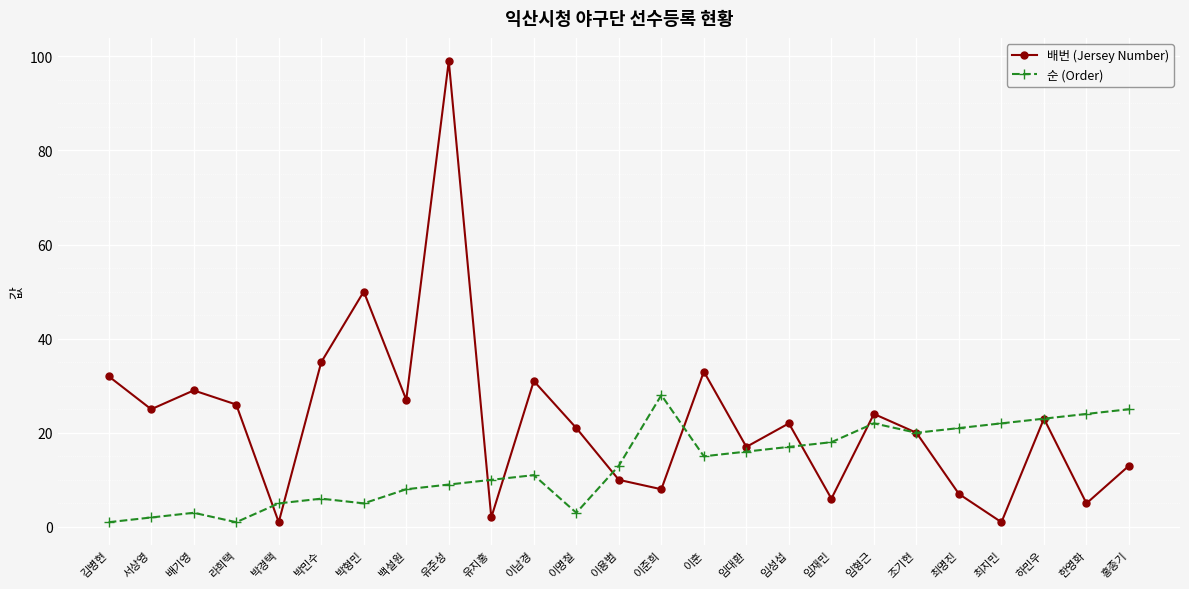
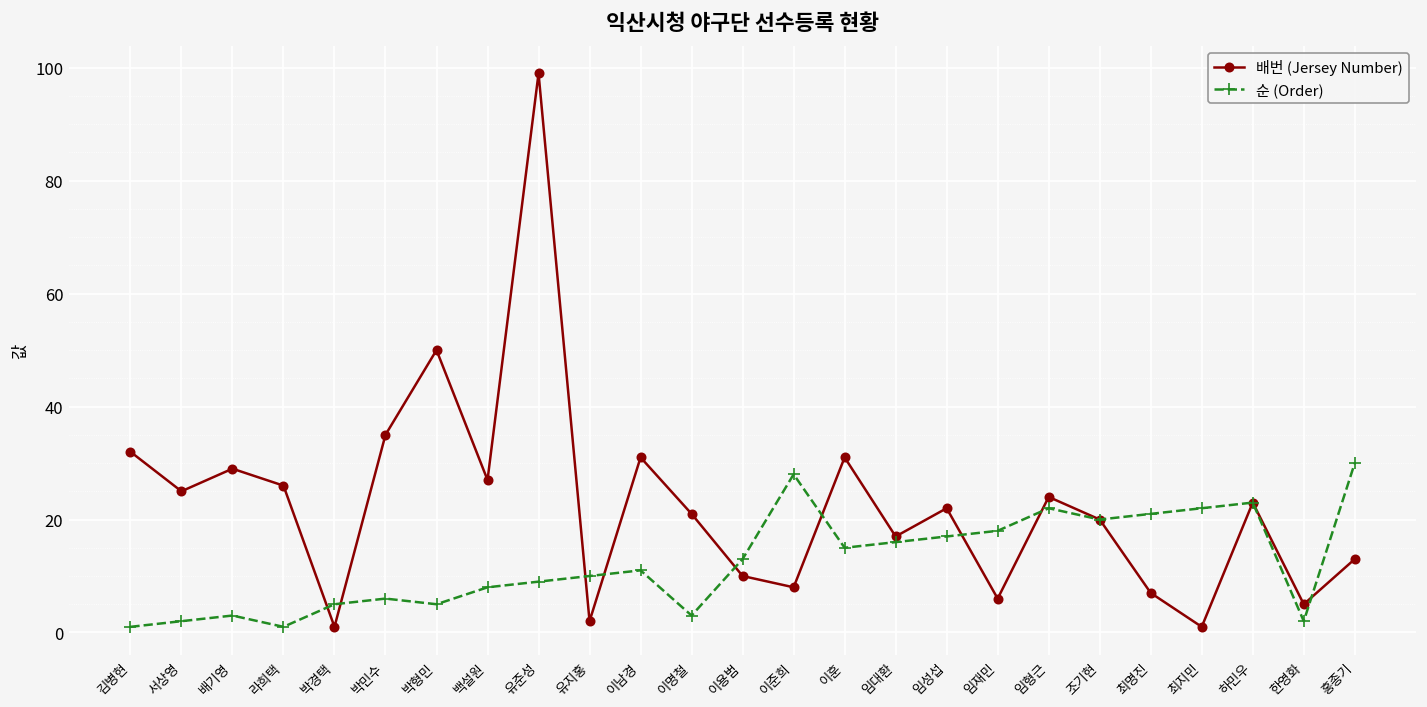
  {
    "배번 (Jersey Number)": {
      "김병현": 32,
      "서상영": 25,
      "배기영": 29,
      "라희택": 26,
      "박경택": 1,
      "박민수": 35,
      "박형민": 50,
      "백설원": 27,
      "유준성": 99,
      "유지홍": 2,
      "이남경": 31,
      "이명철": 21,
      "이용범": 10,
      "이준희": 8,
-     "이훈": 33,
+     "이훈": 31,
      "임대환": 17,
      "임성섭": 22,
      "임재민": 6,
      "임형근": 24,
      "최명진": 7,
      "최지민": 1,
      "한영화": 5,
      "홍종기": 13
    },
    "순 (Order)": {
      "김병현": 1,
      "서상영": 2,
      "배기영": 3,
      "라희택": 1,
      "박경택": 5,
      "박민수": 6,
      "박형민": 5,
      "백설원": 8,
      "유준성": 9,
      "유지홍": 10,
      "이남경": 11,
      "이명철": 3,
      "이용범": 13,
      "이준희": 28,
      "이훈": 15,
      "임대환": 16,
      "임성섭": 17,
      "임재민": 18,
      "임형근": 22,
      "최명진": 21,
      "최지민": 22,
-     "한영화": 24,
-     "홍종기": 25
+     "한영화": 2,
+     "홍종기": 30
    }
  }
